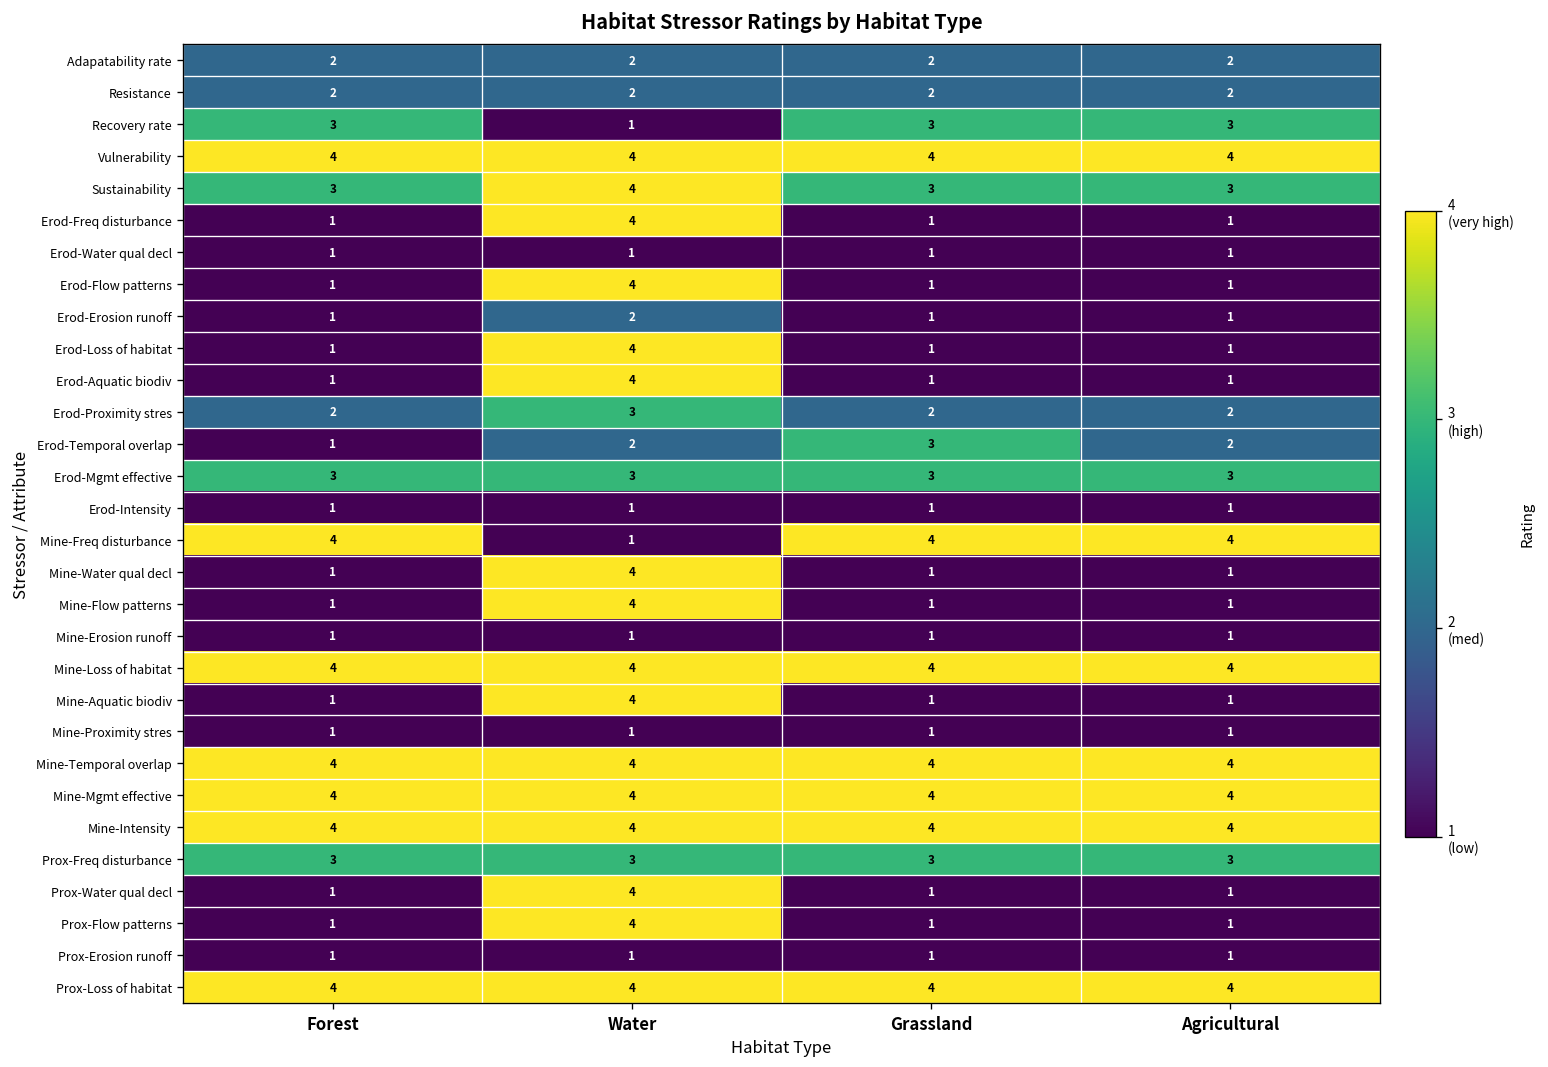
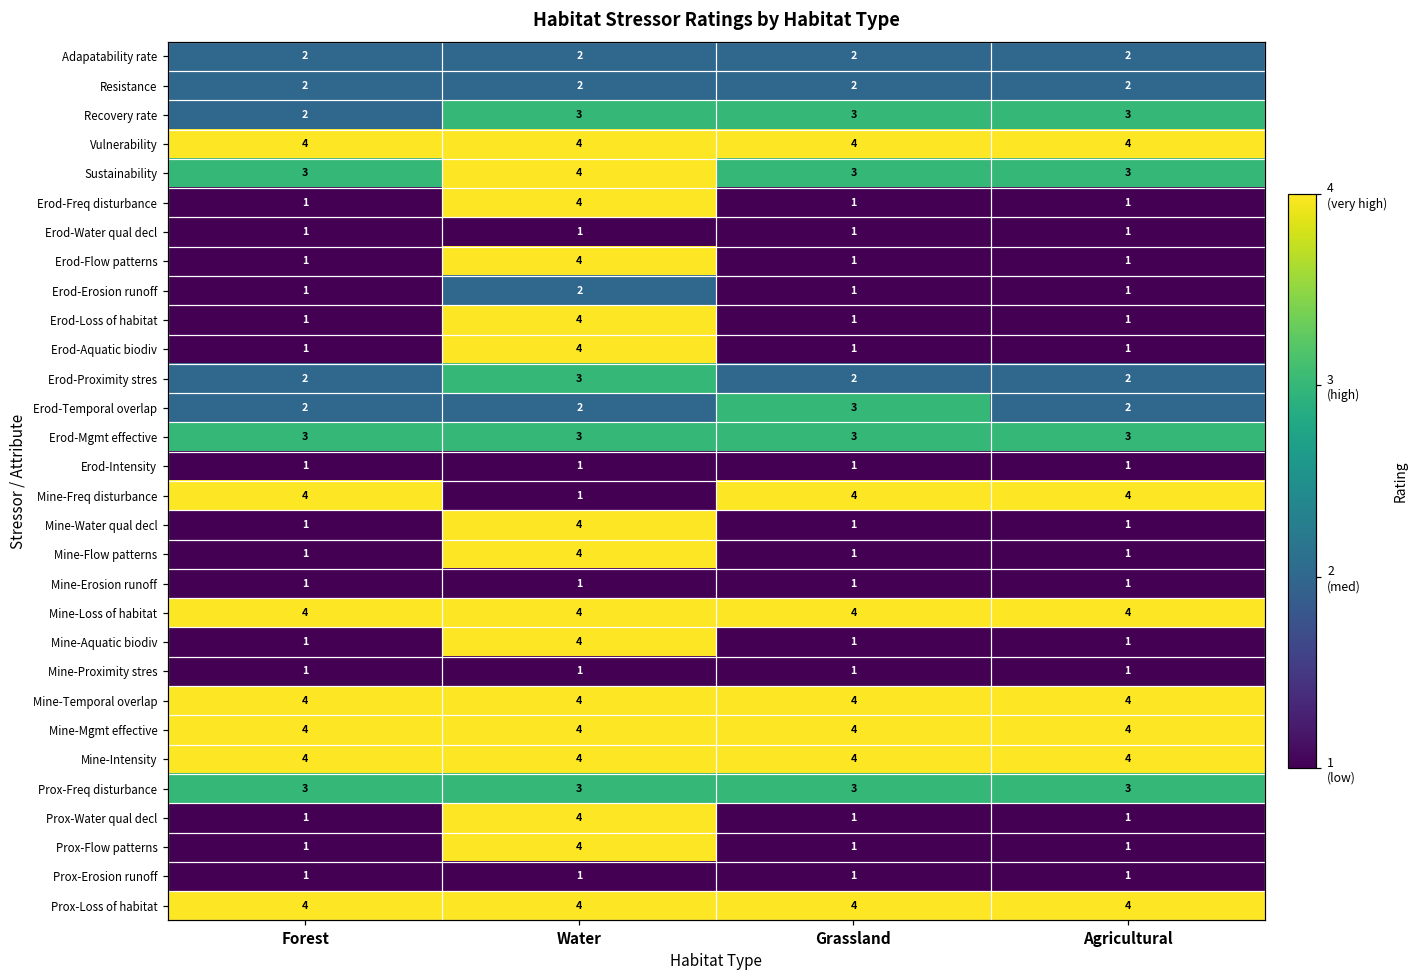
  {
    "Adapatability rate": {
      "Forest": 2,
      "Water": 2,
      "Grassland": 2,
      "Agricultural": 2
    },
    "Resistance": {
      "Forest": 2,
      "Water": 2,
      "Grassland": 2,
      "Agricultural": 2
    },
    "Recovery rate": {
-     "Forest": 3,
-     "Water": 1,
+     "Forest": 2,
+     "Water": 3,
      "Grassland": 3,
      "Agricultural": 3
    },
    "Vulnerability": {
      "Forest": 4,
      "Water": 4,
      "Grassland": 4,
      "Agricultural": 4
    },
    "Sustainability": {
      "Forest": 3,
      "Water": 4,
      "Grassland": 3,
      "Agricultural": 3
    },
    "Erod-Freq disturbance": {
      "Forest": 1,
      "Water": 4,
      "Grassland": 1,
      "Agricultural": 1
    },
    "Erod-Water qual decl": {
      "Forest": 1,
      "Water": 1,
      "Grassland": 1,
      "Agricultural": 1
    },
    "Erod-Flow patterns": {
      "Forest": 1,
      "Water": 4,
      "Grassland": 1,
      "Agricultural": 1
    },
    "Erod-Erosion runoff": {
      "Forest": 1,
      "Water": 2,
      "Grassland": 1,
      "Agricultural": 1
    },
    "Erod-Loss of habitat": {
      "Forest": 1,
      "Water": 4,
      "Grassland": 1,
      "Agricultural": 1
    },
    "Erod-Aquatic biodiv": {
      "Forest": 1,
      "Water": 4,
      "Grassland": 1,
      "Agricultural": 1
    },
    "Erod-Proximity stres": {
      "Forest": 2,
      "Water": 3,
      "Grassland": 2,
      "Agricultural": 2
    },
    "Erod-Temporal overlap": {
-     "Forest": 1,
+     "Forest": 2,
      "Water": 2,
      "Grassland": 3,
      "Agricultural": 2
    },
    "Erod-Mgmt effective": {
      "Forest": 3,
      "Water": 3,
      "Grassland": 3,
      "Agricultural": 3
    },
    "Erod-Intensity": {
      "Forest": 1,
      "Water": 1,
      "Grassland": 1,
      "Agricultural": 1
    },
    "Mine-Freq disturbance": {
      "Forest": 4,
      "Water": 1,
      "Grassland": 4,
      "Agricultural": 4
    },
    "Mine-Water qual decl": {
      "Forest": 1,
      "Water": 4,
      "Grassland": 1,
      "Agricultural": 1
    },
    "Mine-Flow patterns": {
      "Forest": 1,
      "Water": 4,
      "Grassland": 1,
      "Agricultural": 1
    },
    "Mine-Erosion runoff": {
      "Forest": 1,
      "Water": 1,
      "Grassland": 1,
      "Agricultural": 1
    },
    "Mine-Loss of habitat": {
      "Forest": 4,
      "Water": 4,
      "Grassland": 4,
      "Agricultural": 4
    },
    "Mine-Aquatic biodiv": {
      "Forest": 1,
      "Water": 4,
      "Grassland": 1,
      "Agricultural": 1
    },
    "Mine-Proximity stres": {
      "Forest": 1,
      "Water": 1,
      "Grassland": 1,
      "Agricultural": 1
    },
    "Mine-Temporal overlap": {
      "Forest": 4,
      "Water": 4,
      "Grassland": 4,
      "Agricultural": 4
    },
    "Mine-Mgmt effective": {
      "Forest": 4,
      "Water": 4,
      "Grassland": 4,
      "Agricultural": 4
    },
    "Mine-Intensity": {
      "Forest": 4,
      "Water": 4,
      "Grassland": 4,
      "Agricultural": 4
    },
    "Prox-Freq disturbance": {
      "Forest": 3,
      "Water": 3,
      "Grassland": 3,
      "Agricultural": 3
    },
    "Prox-Water qual decl": {
      "Forest": 1,
      "Water": 4,
      "Grassland": 1,
      "Agricultural": 1
    },
    "Prox-Flow patterns": {
      "Forest": 1,
      "Water": 4,
      "Grassland": 1,
      "Agricultural": 1
    },
    "Prox-Erosion runoff": {
      "Forest": 1,
      "Water": 1,
      "Grassland": 1,
      "Agricultural": 1
    },
    "Prox-Loss of habitat": {
      "Forest": 4,
      "Water": 4,
      "Grassland": 4,
      "Agricultural": 4
    }
  }
